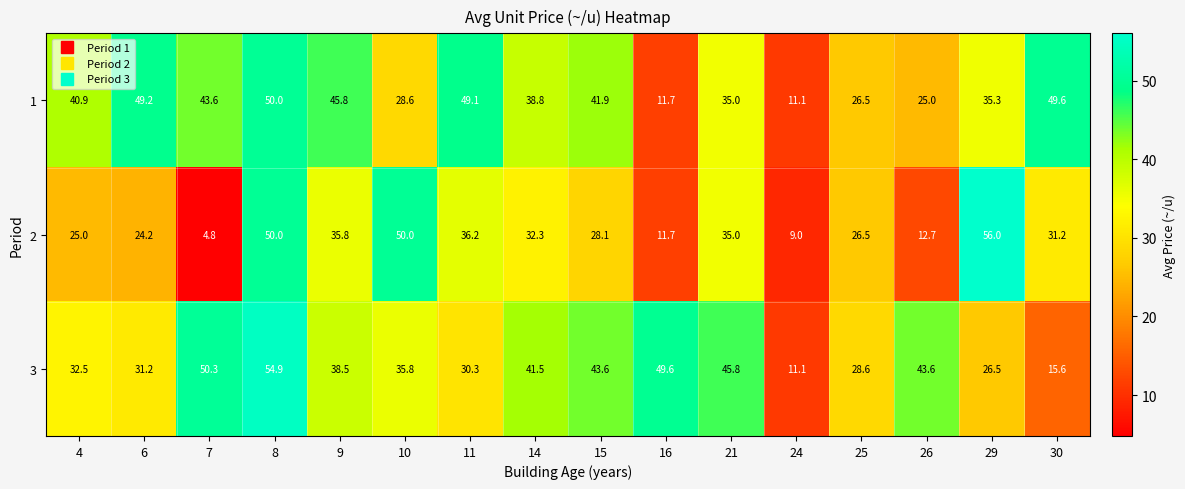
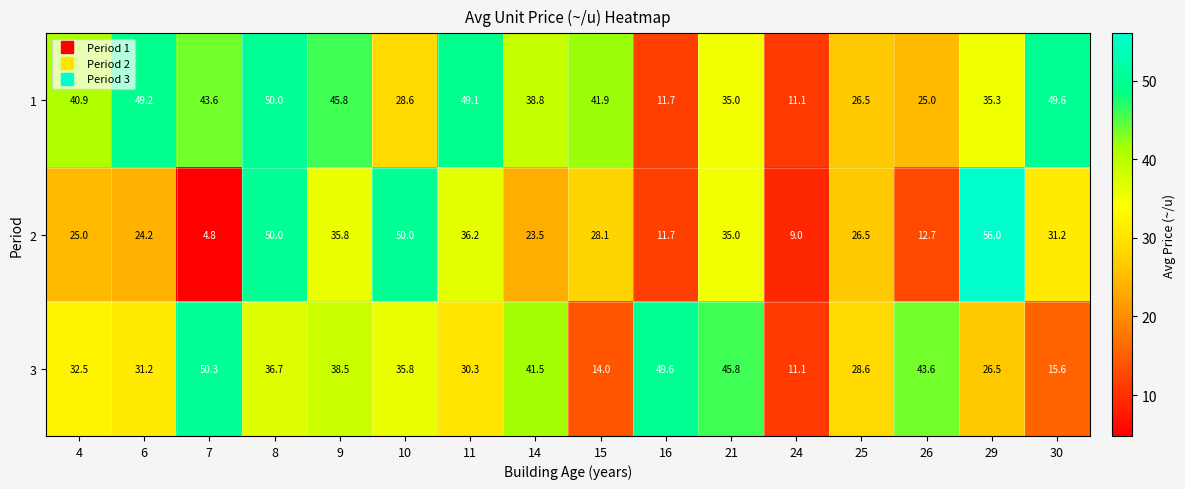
  {
    "1": {
      "4": 40.9,
      "6": 49.2,
      "7": 43.6,
      "8": 50.0,
      "9": 45.8,
      "10": 28.6,
      "11": 49.1,
      "14": 38.8,
      "15": 41.9,
      "16": 11.7,
      "21": 35.0,
      "24": 11.1,
      "25": 26.5,
      "26": 25.0,
      "29": 35.3,
      "30": 49.6
    },
    "2": {
      "4": 25.0,
      "6": 24.2,
      "7": 4.8,
      "8": 50.0,
      "9": 35.8,
      "10": 50.0,
      "11": 36.2,
-     "14": 32.3,
+     "14": 23.5,
      "15": 28.1,
      "16": 11.7,
      "21": 35.0,
      "24": 9.0,
      "25": 26.5,
      "26": 12.7,
      "29": 56.0,
      "30": 31.2
    },
    "3": {
      "4": 32.5,
      "6": 31.2,
      "7": 50.3,
-     "8": 54.9,
+     "8": 36.7,
      "9": 38.5,
      "10": 35.8,
      "11": 30.3,
      "14": 41.5,
-     "15": 43.6,
+     "15": 14.0,
      "16": 49.6,
      "21": 45.8,
      "24": 11.1,
      "25": 28.6,
      "26": 43.6,
      "29": 26.5,
      "30": 15.6
    }
  }
